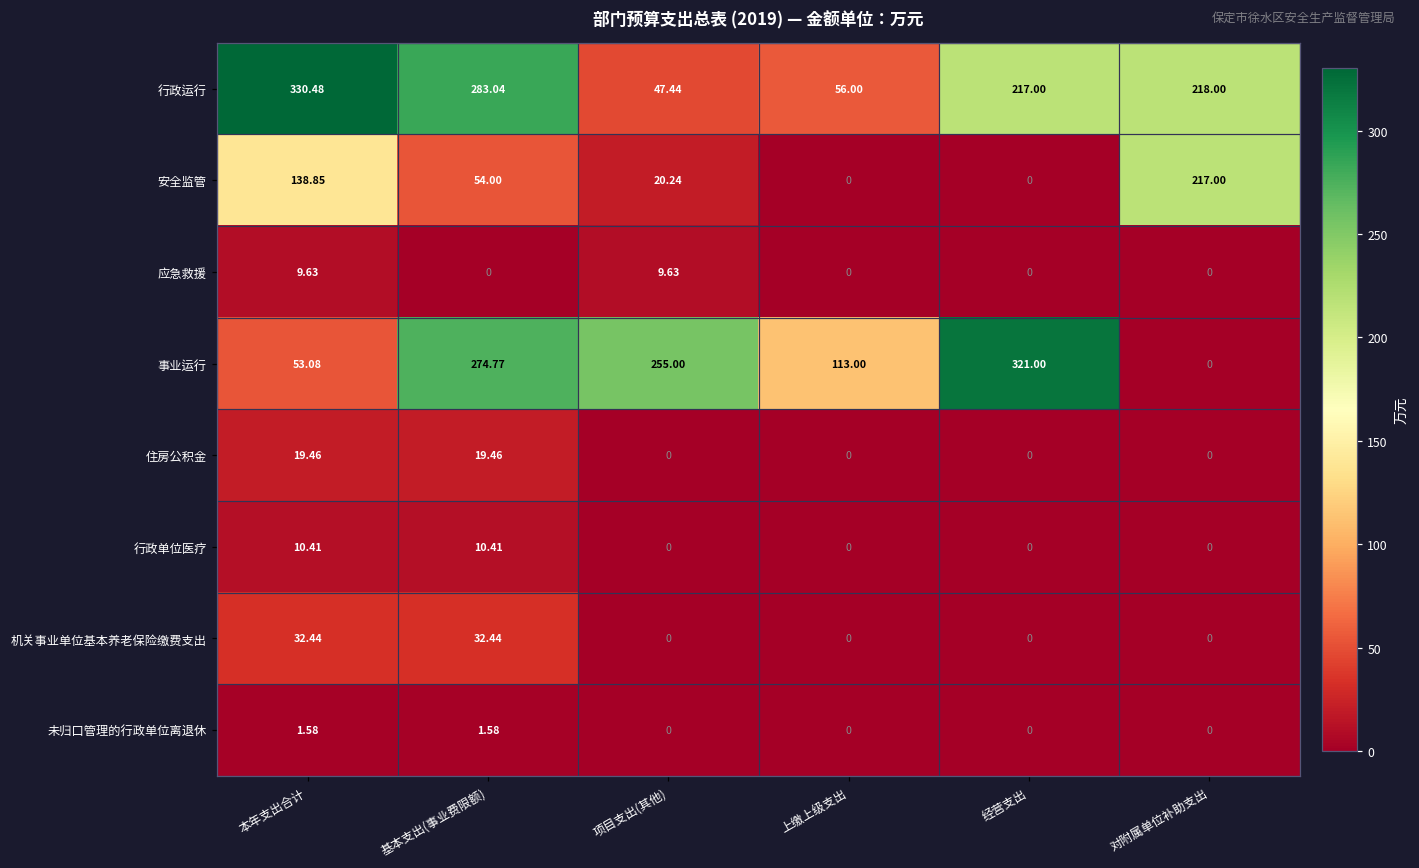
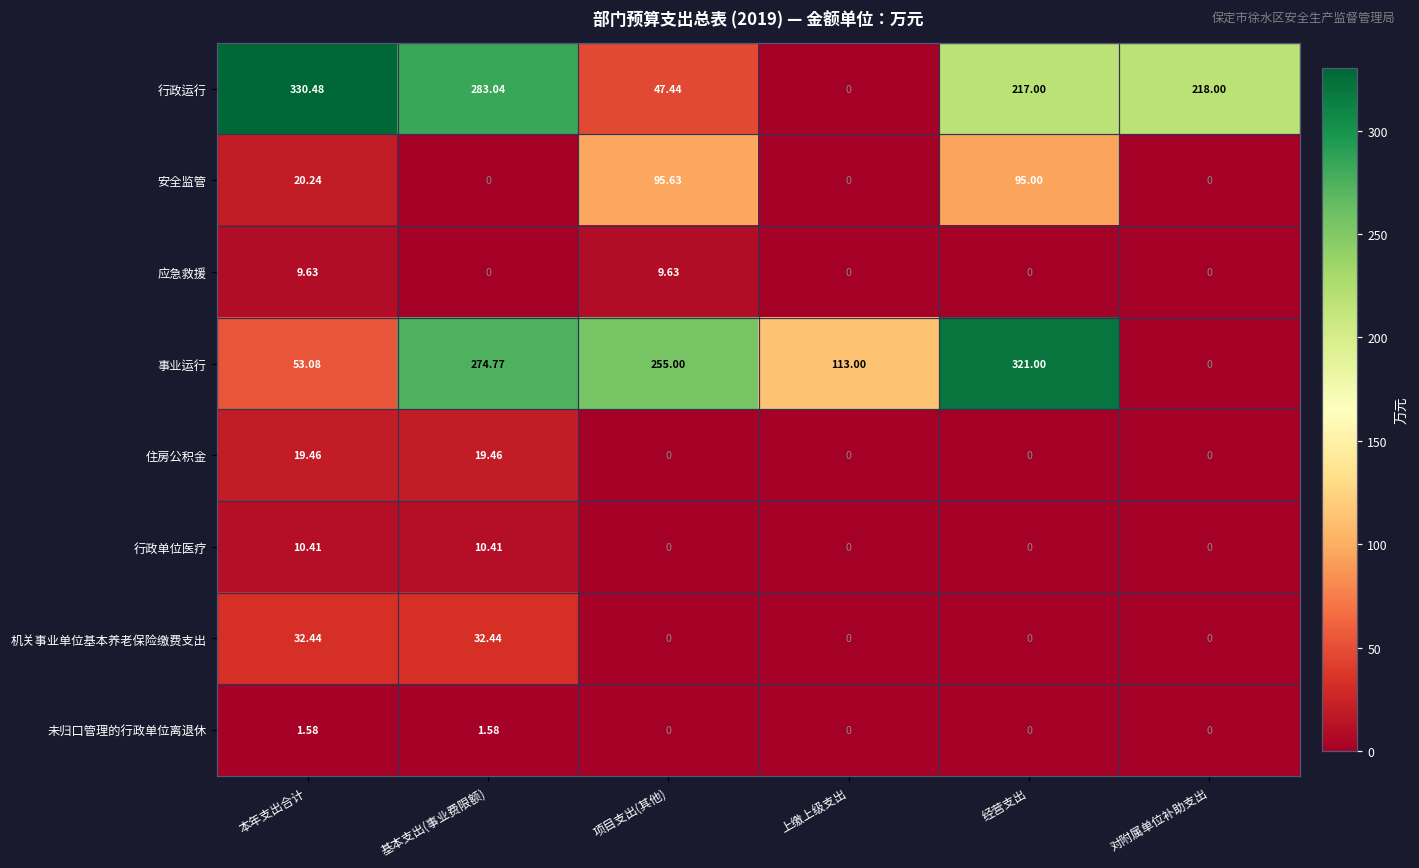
  {
    "行政运行": {
      "本年支出合计": 330.48,
      "基本支出(事业费限额)": 283.04,
      "项目支出(其他)": 47.44,
-     "上缴上级支出": 56.00,
+     "上缴上级支出": 0,
      "经营支出": 217.00,
      "对附属单位补助支出": 218.00
    },
    "安全监管": {
-     "本年支出合计": 138.85,
-     "基本支出(事业费限额)": 54.00,
-     "项目支出(其他)": 20.24,
+     "本年支出合计": 20.24,
+     "基本支出(事业费限额)": 0,
+     "项目支出(其他)": 95.63,
      "上缴上级支出": 0,
-     "经营支出": 0,
-     "对附属单位补助支出": 217.00
+     "经营支出": 95.00,
+     "对附属单位补助支出": 0
    },
    "应急救援": {
      "本年支出合计": 9.63,
      "基本支出(事业费限额)": 0,
      "项目支出(其他)": 9.63,
      "上缴上级支出": 0,
      "经营支出": 0,
      "对附属单位补助支出": 0
    },
    "事业运行": {
      "本年支出合计": 53.08,
      "基本支出(事业费限额)": 274.77,
      "项目支出(其他)": 255.00,
      "上缴上级支出": 113.00,
      "经营支出": 321.00,
      "对附属单位补助支出": 0
    },
    "住房公积金": {
      "本年支出合计": 19.46,
      "基本支出(事业费限额)": 19.46,
      "项目支出(其他)": 0,
      "上缴上级支出": 0,
      "经营支出": 0,
      "对附属单位补助支出": 0
    },
    "行政单位医疗": {
      "本年支出合计": 10.41,
      "基本支出(事业费限额)": 10.41,
      "项目支出(其他)": 0,
      "上缴上级支出": 0,
      "经营支出": 0,
      "对附属单位补助支出": 0
    },
    "机关事业单位基本养老保险缴费支出": {
      "本年支出合计": 32.44,
      "基本支出(事业费限额)": 32.44,
      "项目支出(其他)": 0,
      "上缴上级支出": 0,
      "经营支出": 0,
      "对附属单位补助支出": 0
    },
    "未归口管理的行政单位离退休": {
      "本年支出合计": 1.58,
      "基本支出(事业费限额)": 1.58,
      "项目支出(其他)": 0,
      "上缴上级支出": 0,
      "经营支出": 0,
      "对附属单位补助支出": 0
    }
  }
